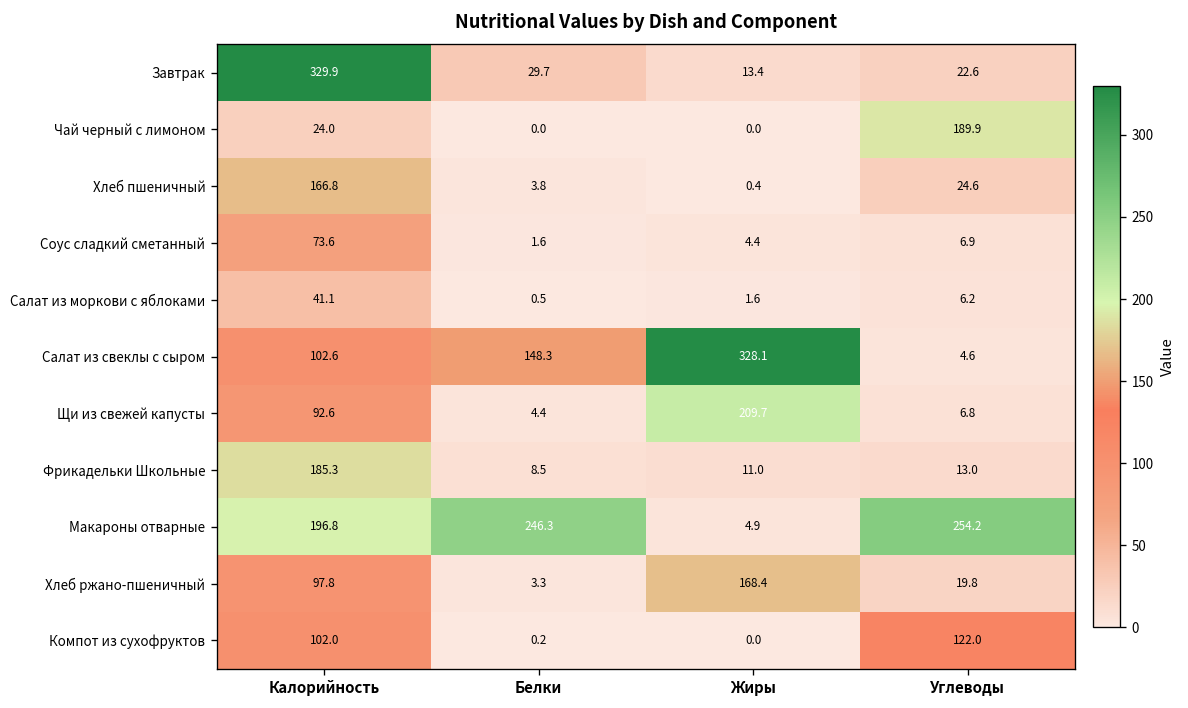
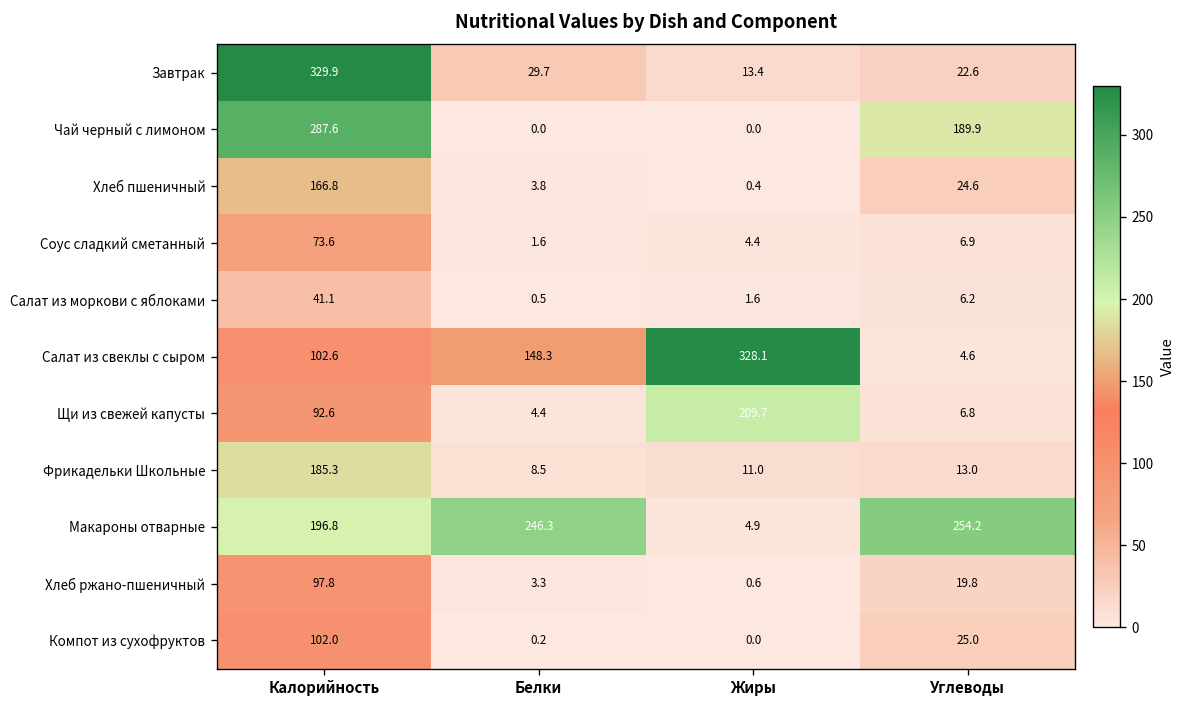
  {
    "Завтрак": {
      "Калорийность": 329.9,
      "Белки": 29.7,
      "Жиры": 13.4,
      "Углеводы": 22.6
    },
    "Чай черный с лимоном": {
-     "Калорийность": 24.0,
+     "Калорийность": 287.6,
      "Белки": 0.0,
      "Жиры": 0.0,
      "Углеводы": 189.9
    },
    "Хлеб пшеничный": {
      "Калорийность": 166.8,
      "Белки": 3.8,
      "Жиры": 0.4,
      "Углеводы": 24.6
    },
    "Соус сладкий сметанный": {
      "Калорийность": 73.6,
      "Белки": 1.6,
      "Жиры": 4.4,
      "Углеводы": 6.9
    },
    "Салат из моркови с яблоками": {
      "Калорийность": 41.1,
      "Белки": 0.5,
      "Жиры": 1.6,
      "Углеводы": 6.2
    },
    "Салат из свеклы с сыром": {
      "Калорийность": 102.6,
      "Белки": 148.3,
      "Жиры": 328.1,
      "Углеводы": 4.6
    },
    "Щи из свежей капусты": {
      "Калорийность": 92.6,
      "Белки": 4.4,
      "Жиры": 209.7,
      "Углеводы": 6.8
    },
    "Фрикадельки Школьные": {
      "Калорийность": 185.3,
      "Белки": 8.5,
      "Жиры": 11.0,
      "Углеводы": 13.0
    },
    "Макароны отварные": {
      "Калорийность": 196.8,
      "Белки": 246.3,
      "Жиры": 4.9,
      "Углеводы": 254.2
    },
    "Хлеб ржано-пшеничный": {
      "Калорийность": 97.8,
      "Белки": 3.3,
-     "Жиры": 168.4,
+     "Жиры": 0.6,
      "Углеводы": 19.8
    },
    "Компот из сухофруктов": {
      "Калорийность": 102.0,
      "Белки": 0.2,
      "Жиры": 0.0,
-     "Углеводы": 122.0
+     "Углеводы": 25.0
    }
  }
